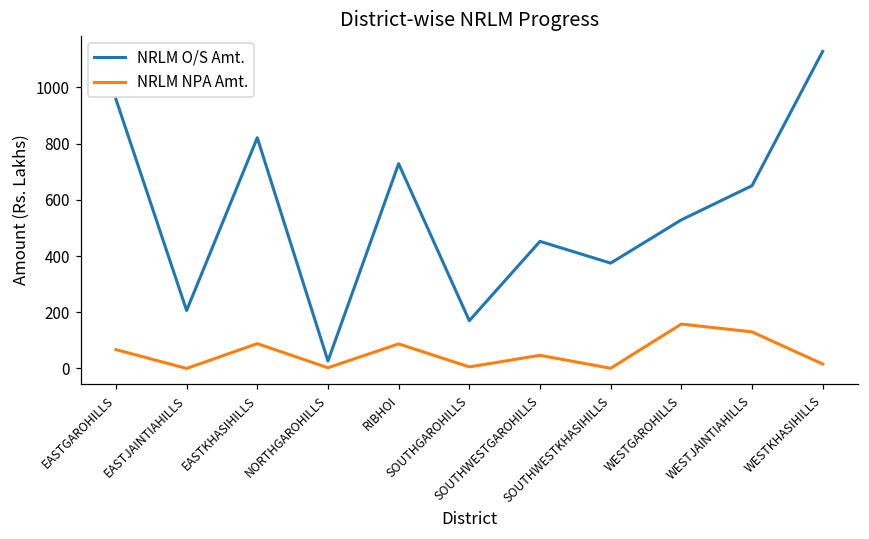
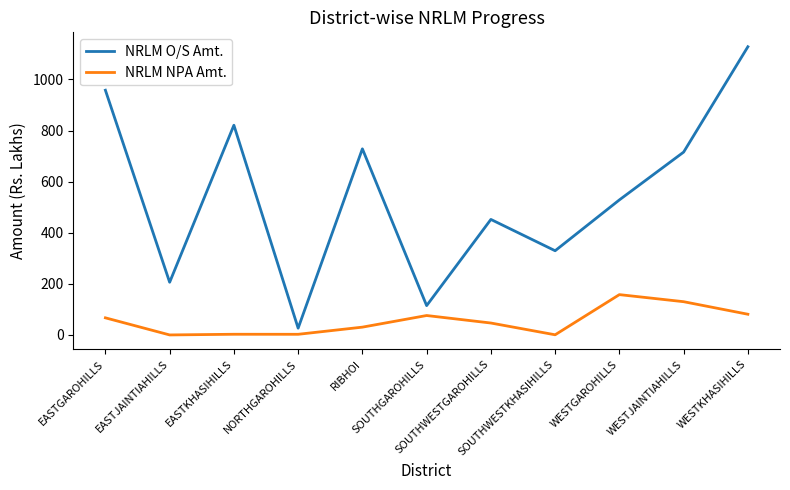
  {
    "NRLM O/S Amt.": {
      "EASTGAROHILLS": 960,
      "EASTJAINTIAHILLS": 210,
      "EASTKHASIHILLS": 820,
      "NORTHGAROHILLS": 30,
      "RIBHOI": 730,
-     "SOUTHGAROHILLS": 170,
+     "SOUTHGAROHILLS": 110,
      "SOUTHWESTGAROHILLS": 450,
-     "SOUTHWESTKHASIHILLS": 370,
+     "SOUTHWESTKHASIHILLS": 330,
      "WESTGAROHILLS": 530,
-     "WESTJAINTIAHILLS": 650,
+     "WESTJAINTIAHILLS": 720,
      "WESTKHASIHILLS": 1130
    },
    "NRLM NPA Amt.": {
      "EASTGAROHILLS": 70,
      "EASTJAINTIAHILLS": 0,
-     "EASTKHASIHILLS": 90,
+     "EASTKHASIHILLS": 0,
      "NORTHGAROHILLS": 0,
-     "RIBHOI": 90,
-     "SOUTHGAROHILLS": 10,
+     "RIBHOI": 30,
+     "SOUTHGAROHILLS": 80,
      "SOUTHWESTGAROHILLS": 50,
      "SOUTHWESTKHASIHILLS": 0,
      "WESTGAROHILLS": 160,
      "WESTJAINTIAHILLS": 130,
-     "WESTKHASIHILLS": 20
+     "WESTKHASIHILLS": 80
    }
  }
